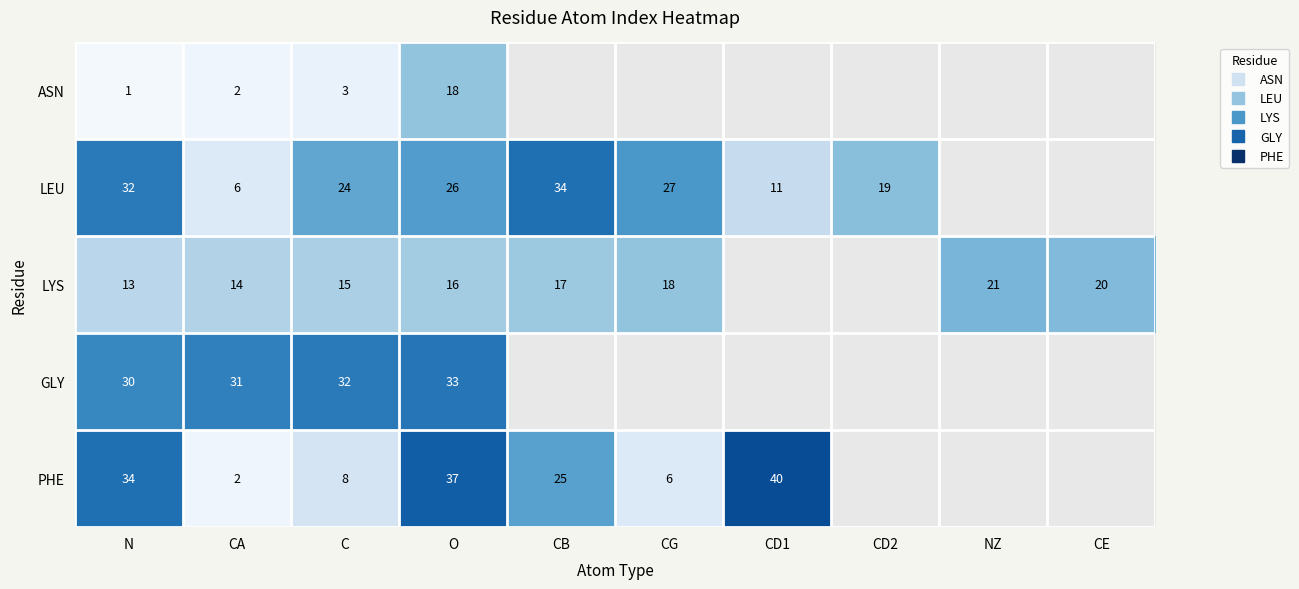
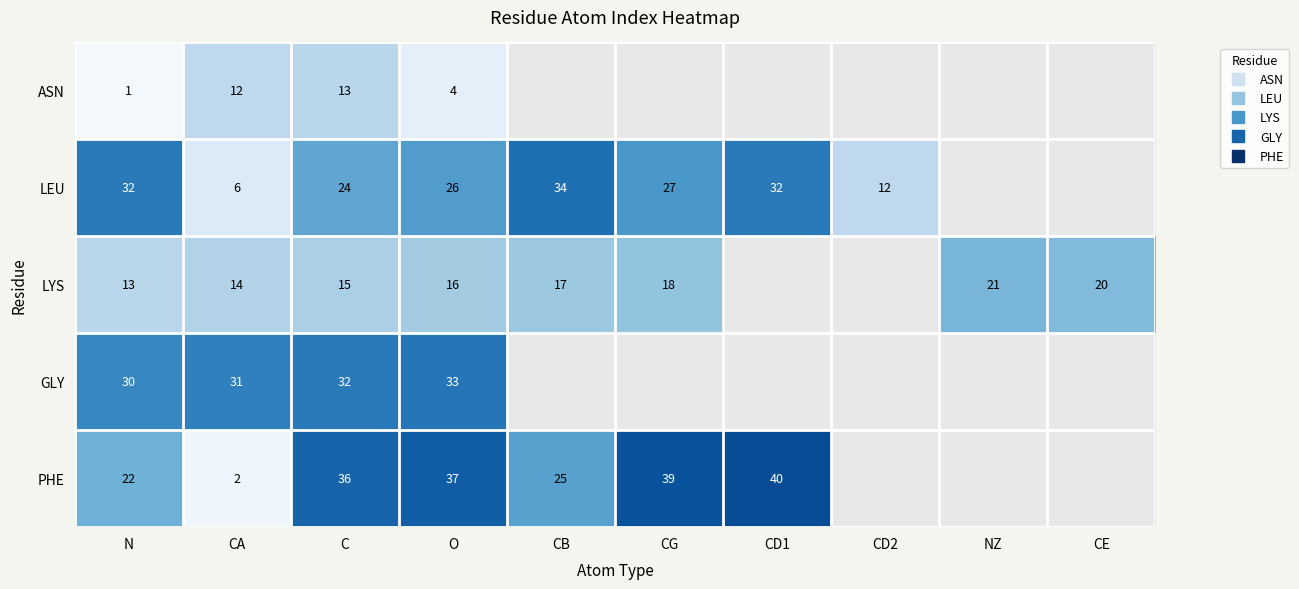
  {
    "ASN": {
      "N": 1,
-     "CA": 2,
-     "C": 3,
-     "O": 18
+     "CA": 12,
+     "C": 13,
+     "O": 4
    },
    "LEU": {
      "N": 32,
      "CA": 6,
      "C": 24,
      "O": 26,
      "CB": 34,
      "CG": 27,
-     "CD1": 11,
-     "CD2": 19
+     "CD1": 32,
+     "CD2": 12
    },
    "LYS": {
      "N": 13,
      "CA": 14,
      "C": 15,
      "O": 16,
      "CB": 17,
      "CG": 18,
      "NZ": 21,
      "CE": 20
    },
    "GLY": {
      "N": 30,
      "CA": 31,
      "C": 32,
      "O": 33
    },
    "PHE": {
-     "N": 34,
+     "N": 22,
      "CA": 2,
-     "C": 8,
+     "C": 36,
      "O": 37,
      "CB": 25,
-     "CG": 6,
+     "CG": 39,
      "CD1": 40
    }
  }
